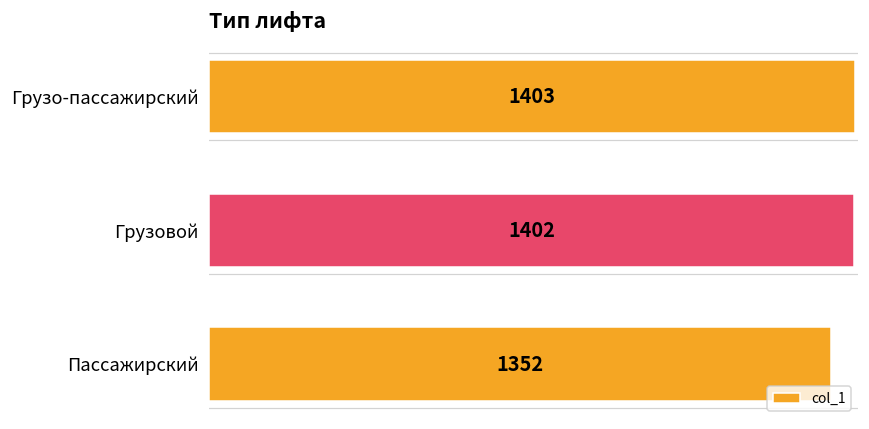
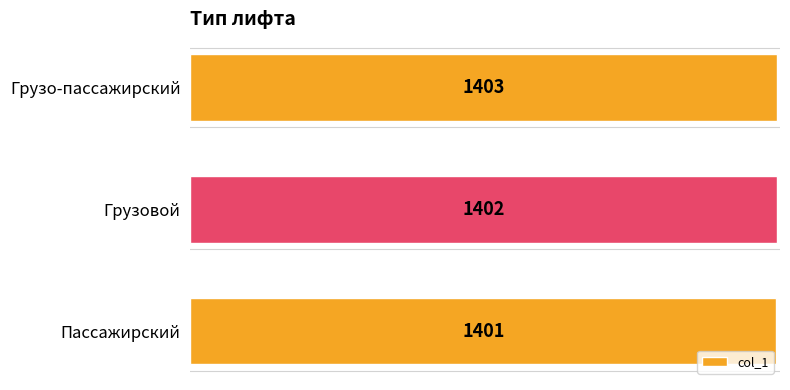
  {
    "Грузо-пассажирский": 1403,
    "Грузовой": 1402,
-   "Пассажирский": 1352
+   "Пассажирский": 1401
  }
